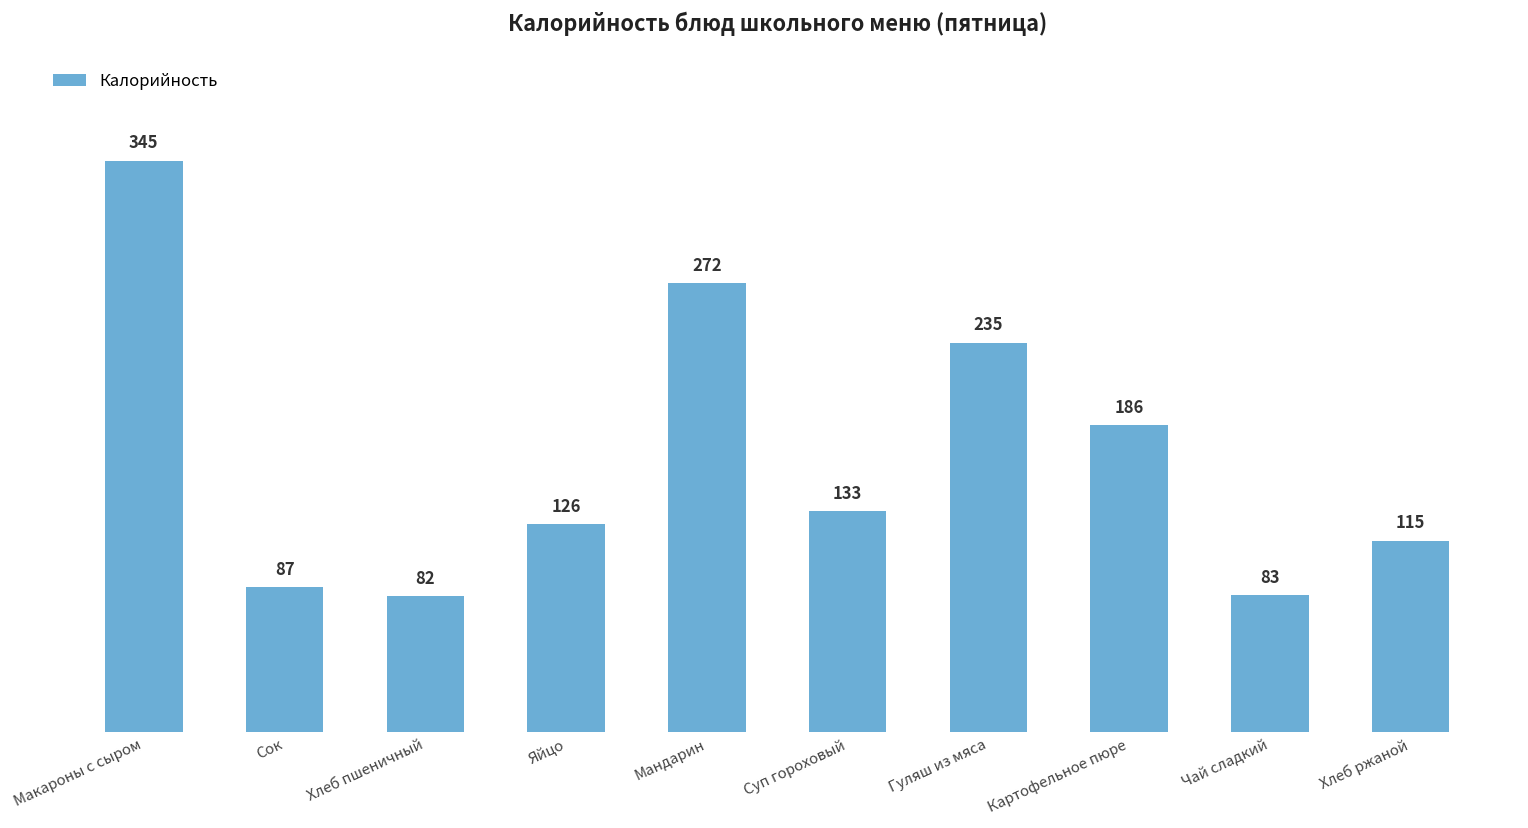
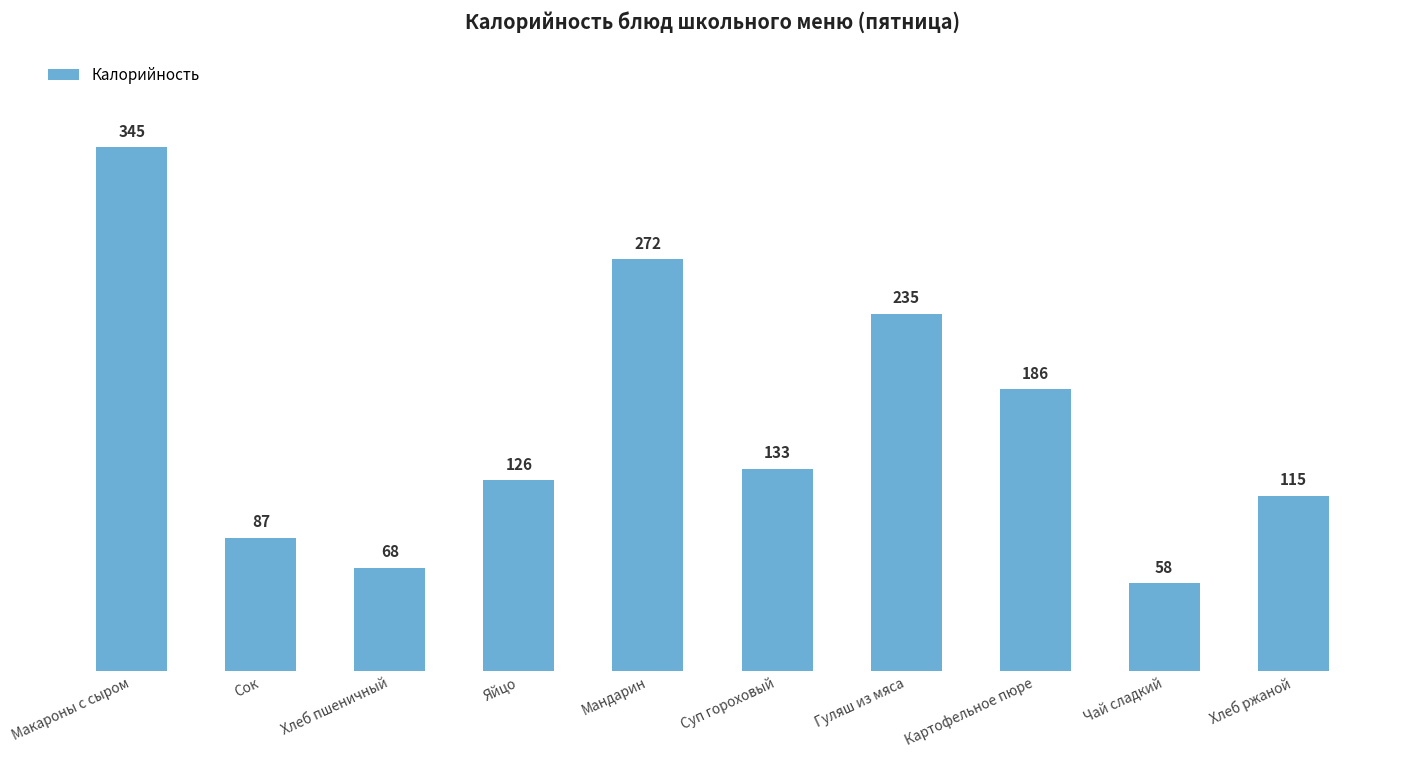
  {
-   "Хлеб пшеничный": 82,
+   "Хлеб пшеничный": 68,
    "Яйцо": 126,
    "Мандарин": 272,
    "Картофельное пюре": 186,
-   "Чай сладкий": 83
+   "Чай сладкий": 58
  }
